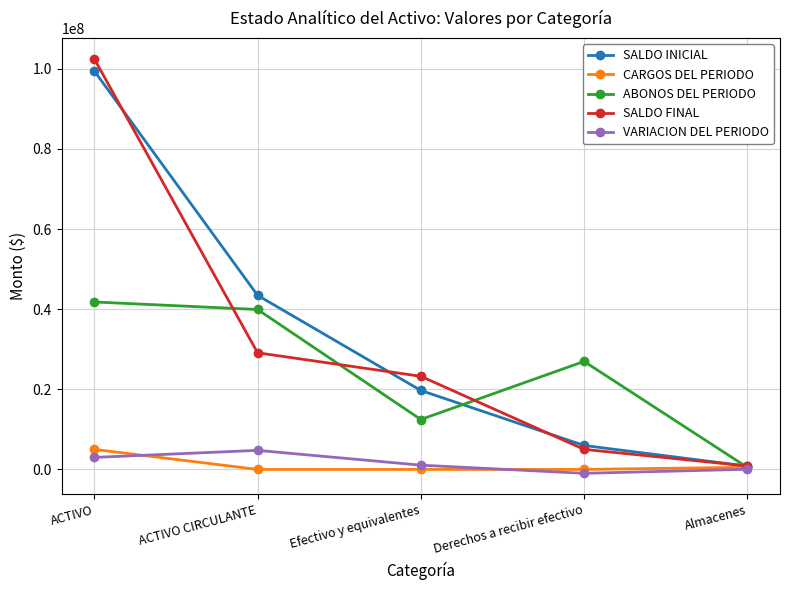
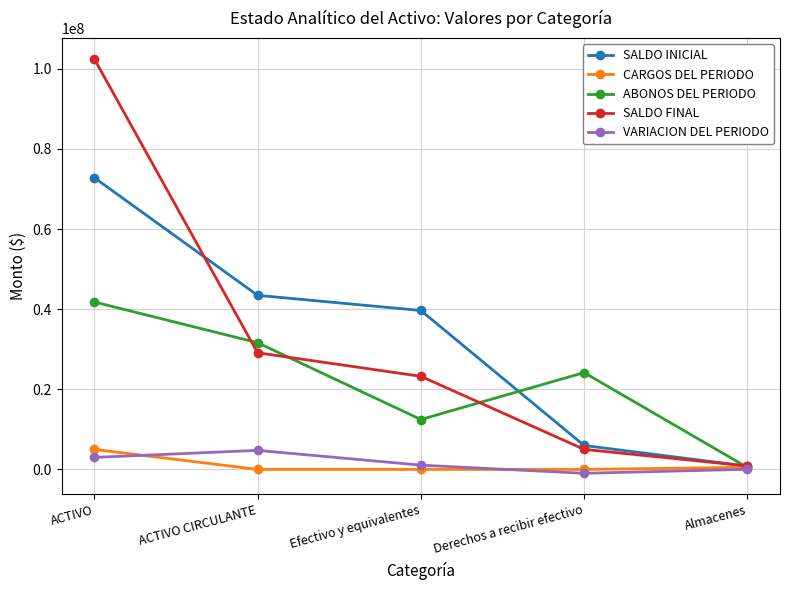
  {
    "SALDO INICIAL": {
-     "ACTIVO": 99000000,
+     "ACTIVO": 73000000,
      "ACTIVO CIRCULANTE": 43000000,
-     "Efectivo y equivalentes": 20000000,
+     "Efectivo y equivalentes": 40000000,
      "Derechos a recibir efectivo": 6000000
    },
    "CARGOS DEL PERIODO": {
      "ACTIVO": 5000000,
      "ACTIVO CIRCULANTE": 0,
      "Efectivo y equivalentes": 0,
      "Derechos a recibir efectivo": 0
    },
    "ABONOS DEL PERIODO": {
      "ACTIVO": 42000000,
-     "ACTIVO CIRCULANTE": 40000000,
+     "ACTIVO CIRCULANTE": 32000000,
      "Efectivo y equivalentes": 12000000,
-     "Derechos a recibir efectivo": 27000000
+     "Derechos a recibir efectivo": 24000000
    },
    "SALDO FINAL": {
      "ACTIVO": 102000000,
      "ACTIVO CIRCULANTE": 29000000,
      "Efectivo y equivalentes": 23000000,
      "Derechos a recibir efectivo": 5000000
    },
    "VARIACION DEL PERIODO": {
      "ACTIVO": 3000000,
      "ACTIVO CIRCULANTE": 5000000,
      "Efectivo y equivalentes": 1000000,
      "Derechos a recibir efectivo": -1000000
    }
  }
